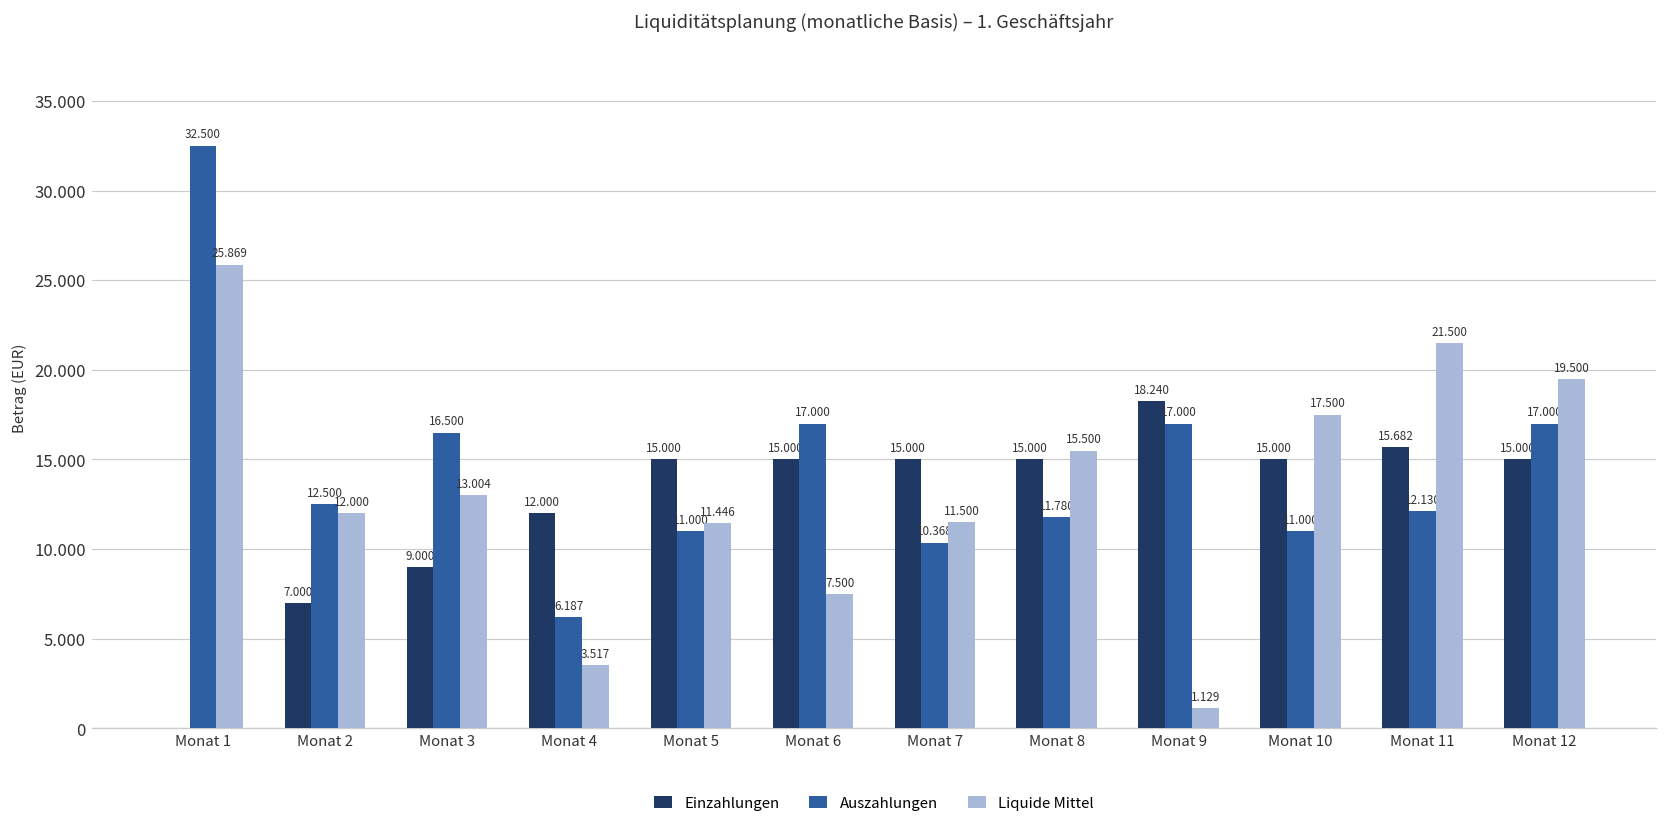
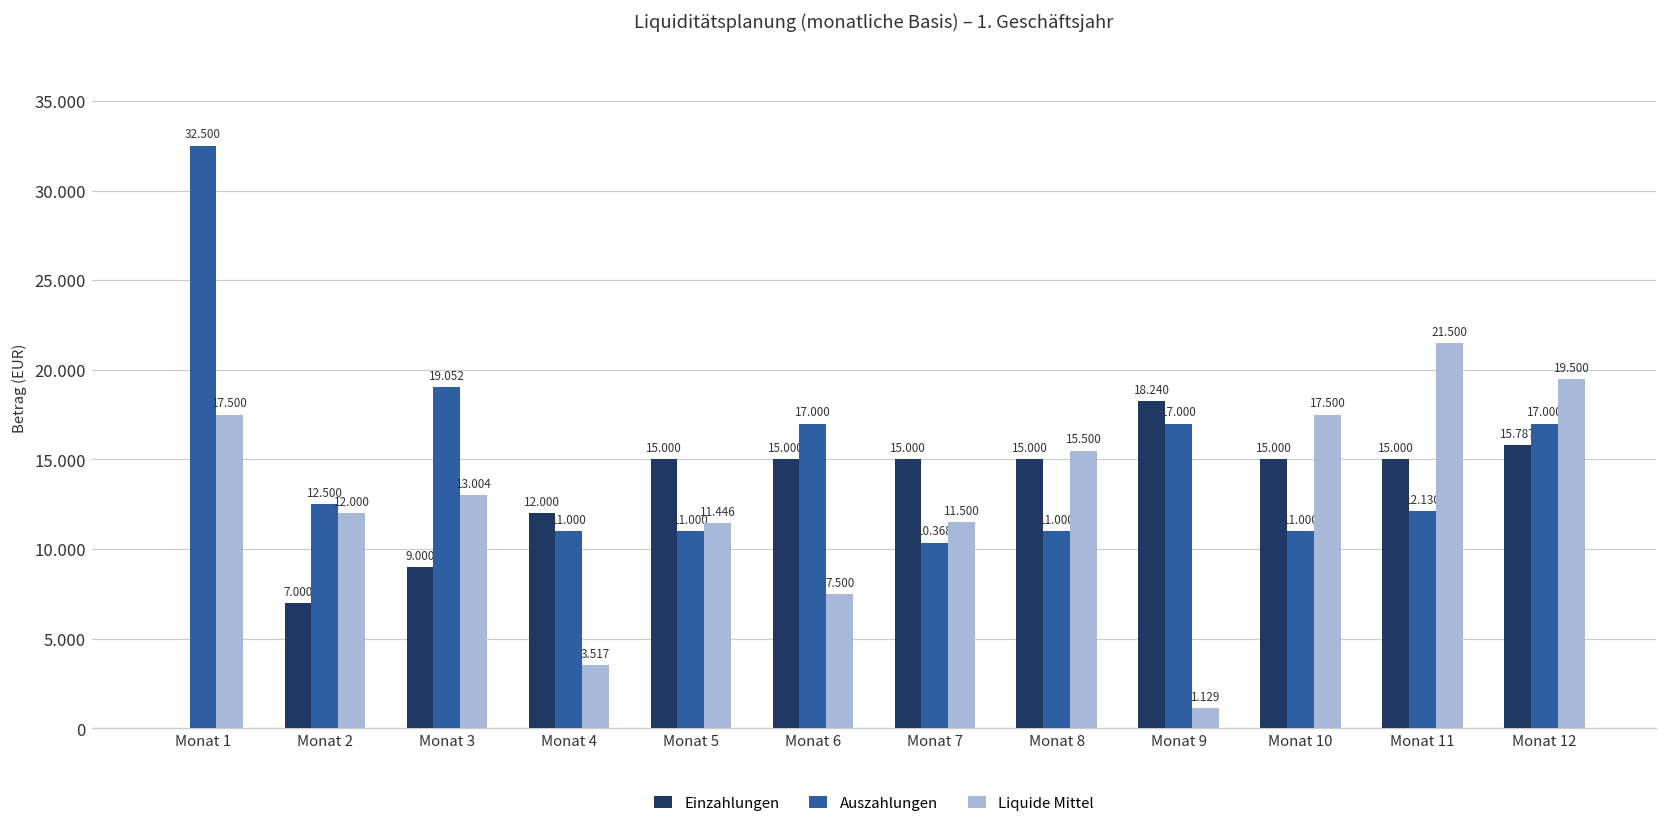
  {
    "Einzahlungen": {
-     "Monat 11": 15.682,
-     "Monat 12": 15.000
+     "Monat 11": 15.000,
+     "Monat 12": 15.787
    },
    "Auszahlungen": {
-     "Monat 3": 16.500,
-     "Monat 4": 6.187,
-     "Monat 8": 11.780
+     "Monat 3": 19.052,
+     "Monat 4": 11.000,
+     "Monat 8": 11.000
    },
    "Liquide Mittel": {
-     "Monat 1": 25.869
+     "Monat 1": 17.500
    }
  }
